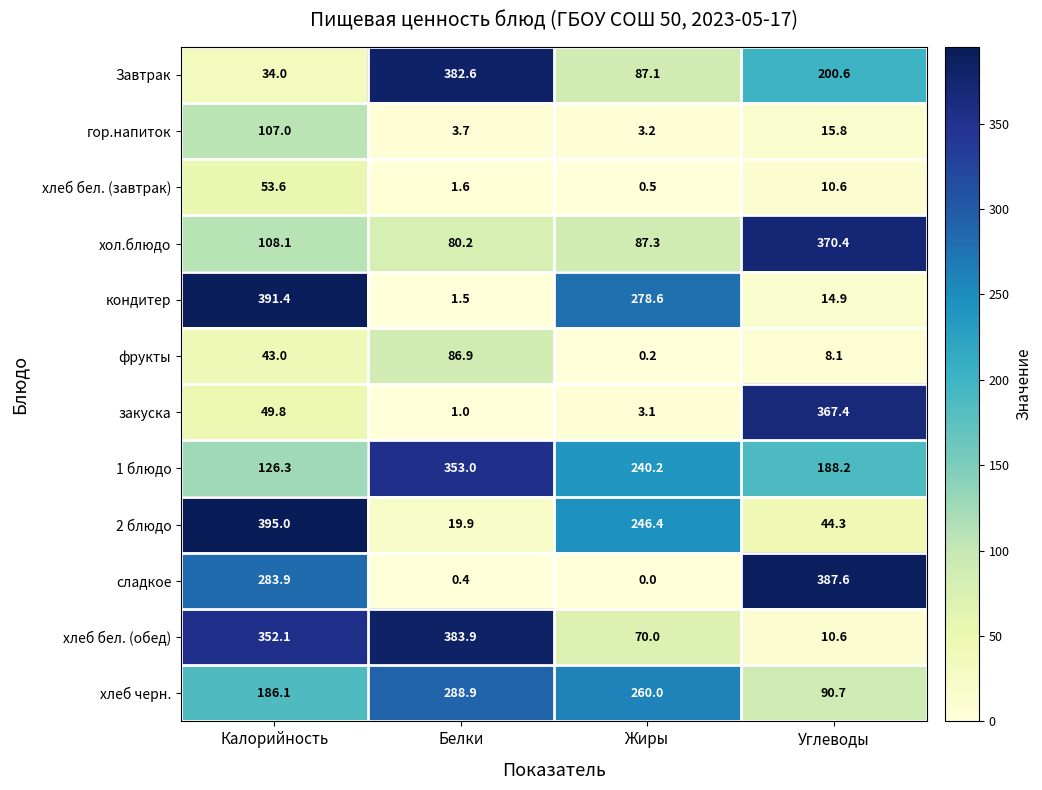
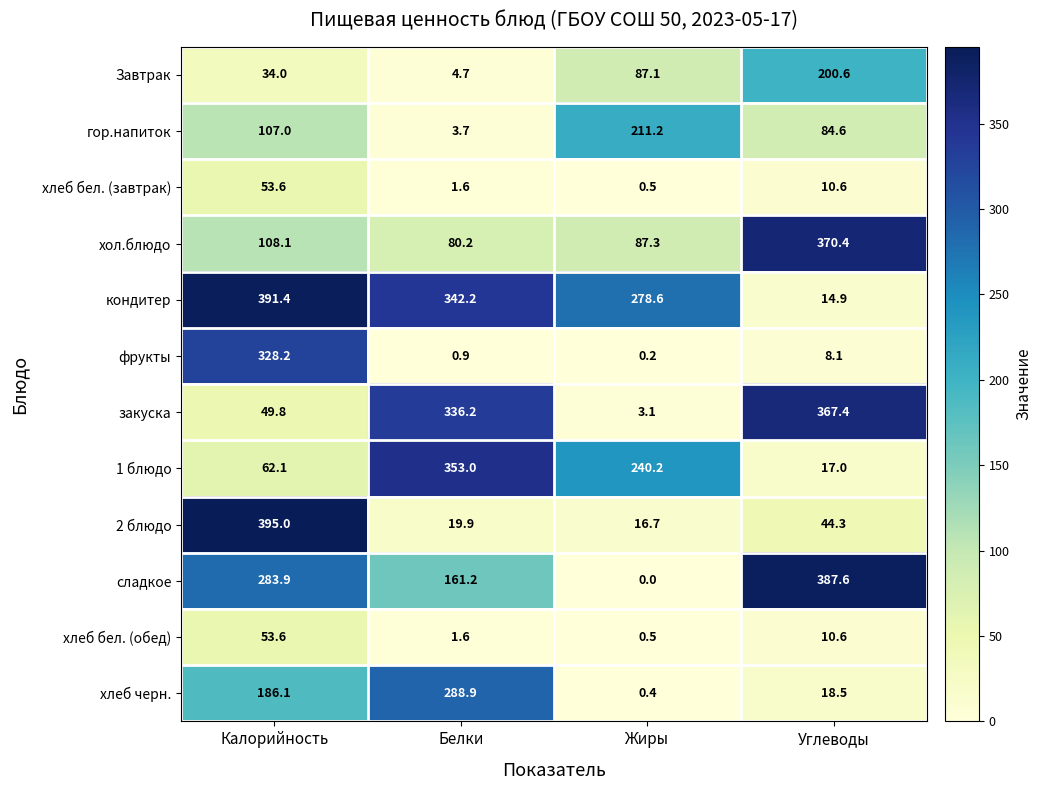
  {
    "Завтрак": {
      "Калорийность": 34.0,
-     "Белки": 382.6,
+     "Белки": 4.7,
      "Жиры": 87.1,
      "Углеводы": 200.6
    },
    "гор.напиток": {
      "Калорийность": 107.0,
      "Белки": 3.7,
-     "Жиры": 3.2,
-     "Углеводы": 15.8
+     "Жиры": 211.2,
+     "Углеводы": 84.6
    },
    "хлеб бел. (завтрак)": {
      "Калорийность": 53.6,
      "Белки": 1.6,
      "Жиры": 0.5,
      "Углеводы": 10.6
    },
    "хол.блюдо": {
      "Калорийность": 108.1,
      "Белки": 80.2,
      "Жиры": 87.3,
      "Углеводы": 370.4
    },
    "кондитер": {
      "Калорийность": 391.4,
-     "Белки": 1.5,
+     "Белки": 342.2,
      "Жиры": 278.6,
      "Углеводы": 14.9
    },
    "фрукты": {
-     "Калорийность": 43.0,
-     "Белки": 86.9,
+     "Калорийность": 328.2,
+     "Белки": 0.9,
      "Жиры": 0.2,
      "Углеводы": 8.1
    },
    "закуска": {
      "Калорийность": 49.8,
-     "Белки": 1.0,
+     "Белки": 336.2,
      "Жиры": 3.1,
      "Углеводы": 367.4
    },
    "1 блюдо": {
-     "Калорийность": 126.3,
+     "Калорийность": 62.1,
      "Белки": 353.0,
      "Жиры": 240.2,
-     "Углеводы": 188.2
+     "Углеводы": 17.0
    },
    "2 блюдо": {
      "Калорийность": 395.0,
      "Белки": 19.9,
-     "Жиры": 246.4,
+     "Жиры": 16.7,
      "Углеводы": 44.3
    },
    "сладкое": {
      "Калорийность": 283.9,
-     "Белки": 0.4,
+     "Белки": 161.2,
      "Жиры": 0.0,
      "Углеводы": 387.6
    },
    "хлеб бел. (обед)": {
-     "Калорийность": 352.1,
-     "Белки": 383.9,
-     "Жиры": 70.0,
+     "Калорийность": 53.6,
+     "Белки": 1.6,
+     "Жиры": 0.5,
      "Углеводы": 10.6
    },
    "хлеб черн.": {
      "Калорийность": 186.1,
      "Белки": 288.9,
-     "Жиры": 260.0,
-     "Углеводы": 90.7
+     "Жиры": 0.4,
+     "Углеводы": 18.5
    }
  }
